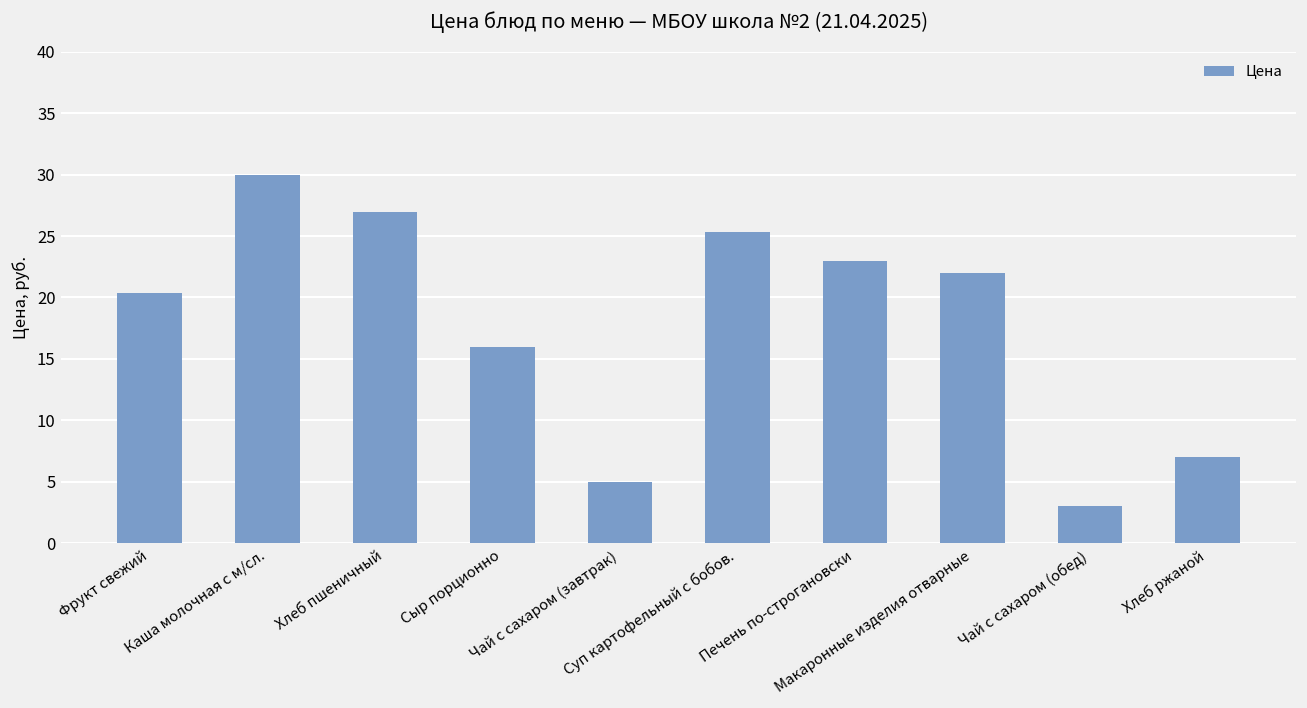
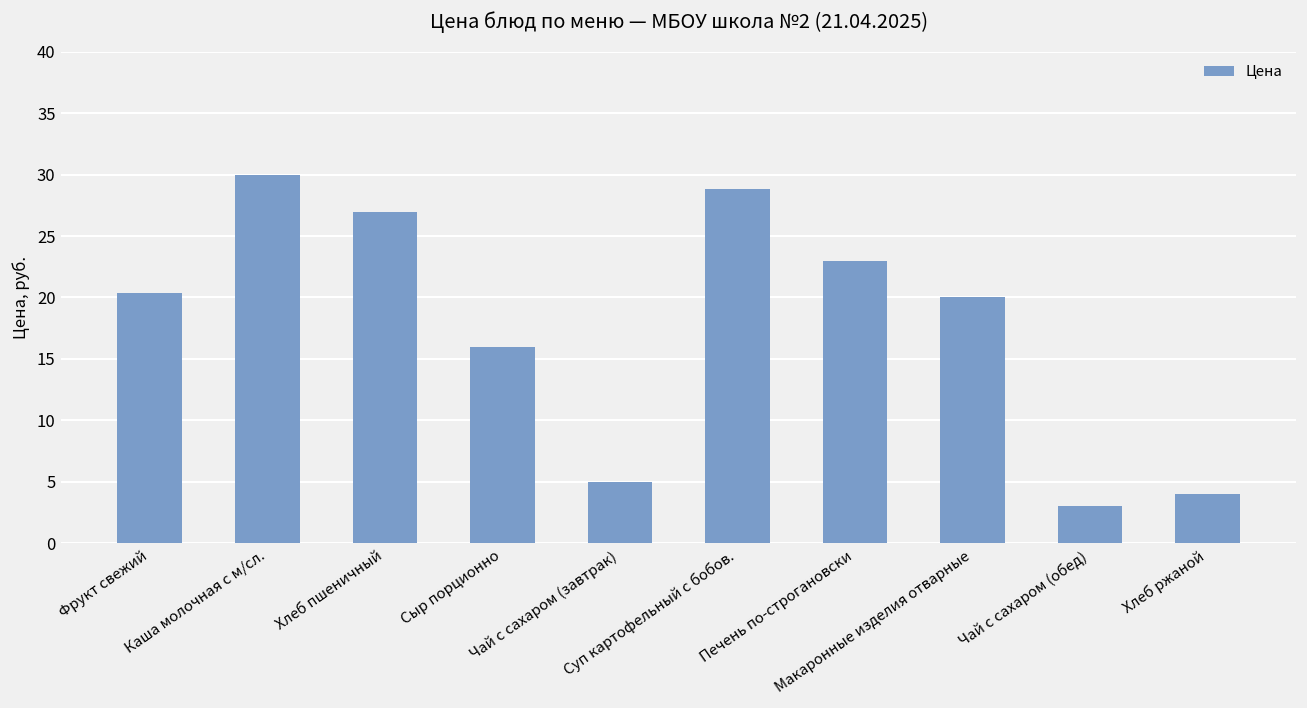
  {
    "Фрукт свежий": 20.4,
    "Каша молочная с м/сл.": 30.0,
    "Хлеб пшеничный": 27.0,
    "Сыр порционно": 16.0,
    "Чай с сахаром (завтрак)": 5.0,
-   "Суп картофельный с бобов.": 25.4,
+   "Суп картофельный с бобов.": 28.8,
    "Печень по-строгановски": 23.0,
-   "Макаронные изделия отварные": 22,
+   "Макаронные изделия отварные": 20,
    "Чай с сахаром (обед)": 3.0,
-   "Хлеб ржаной": 7
+   "Хлеб ржаной": 4
  }
